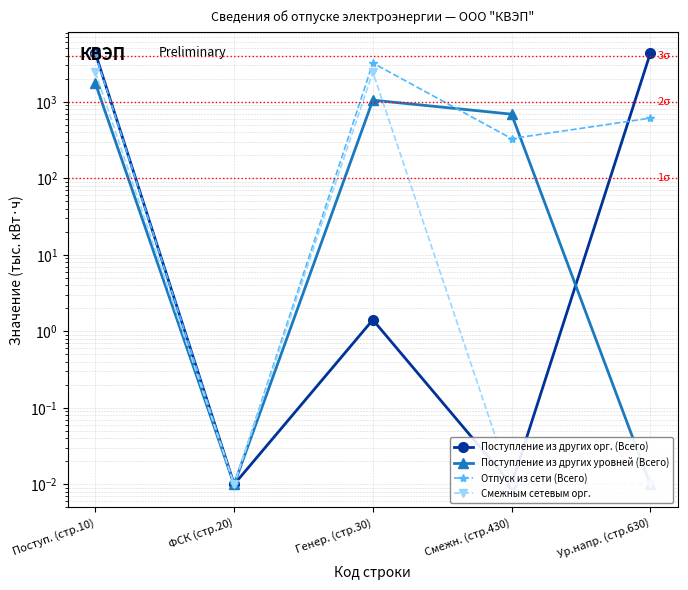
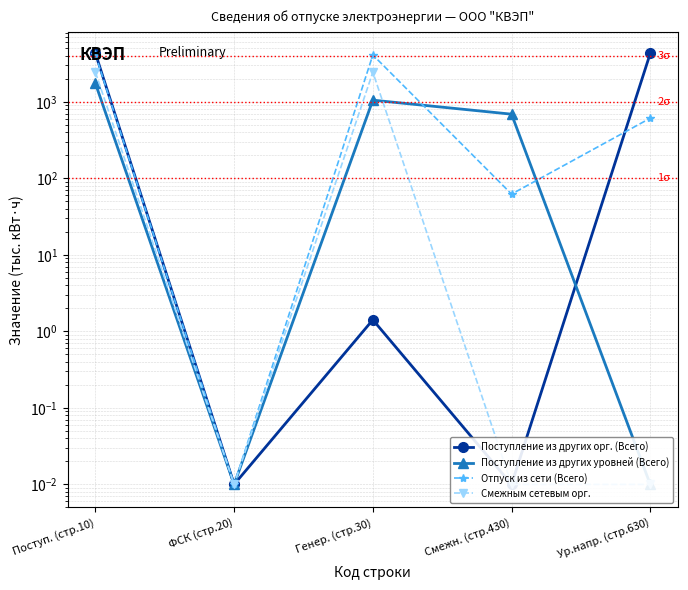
  {
    "Поступление из других орг. (Всего)": {
      "Генер. (стр.30)": 1.4
    },
    "Поступление из других уровней (Всего)": {
      "Поступ. (стр.10)": 1700,
      "Генер. (стр.30)": 1100,
      "Смежн. (стр.430)": 700
    },
    "Отпуск из сети (Всего)": {
-     "Генер. (стр.30)": 3200,
-     "Смежн. (стр.430)": 330
+     "Генер. (стр.30)": 4000,
+     "Смежн. (стр.430)": 60
    },
    "Смежным сетевым орг.": {
      "Поступ. (стр.10)": 2400,
      "Генер. (стр.30)": 2400
    }
  }
